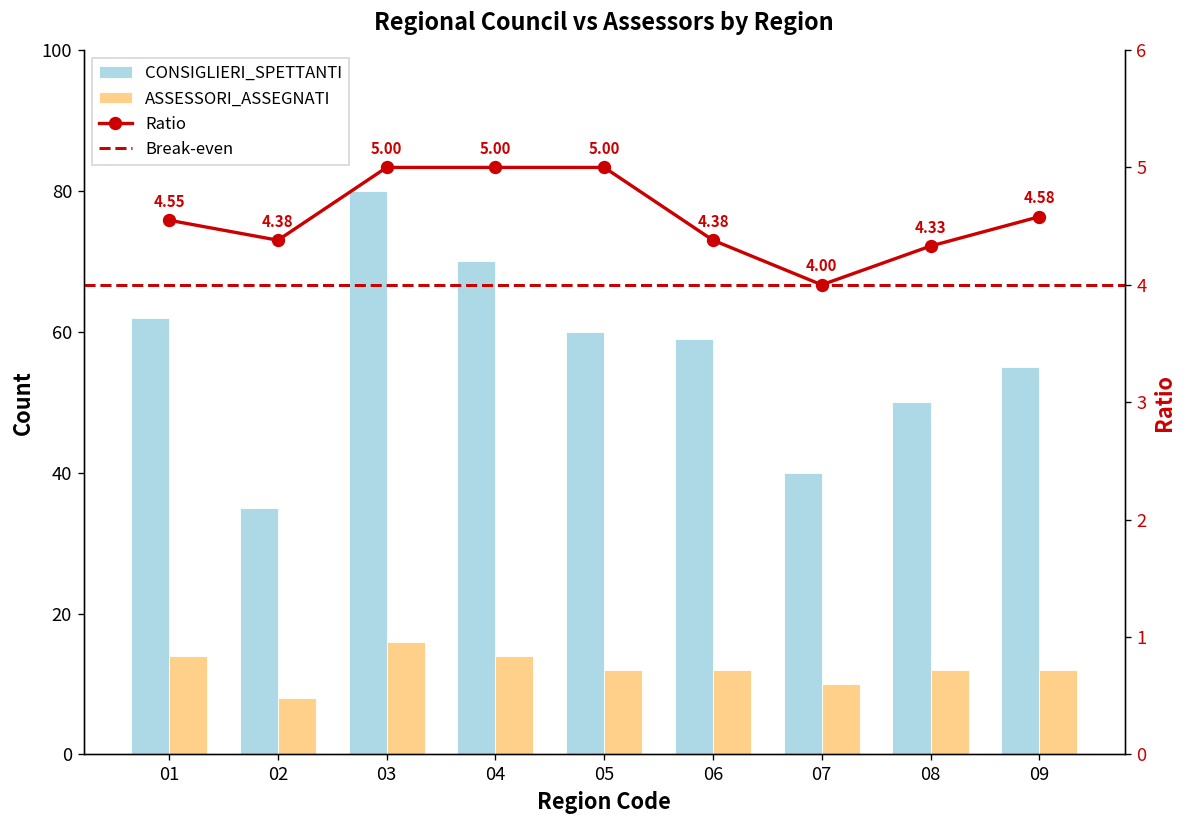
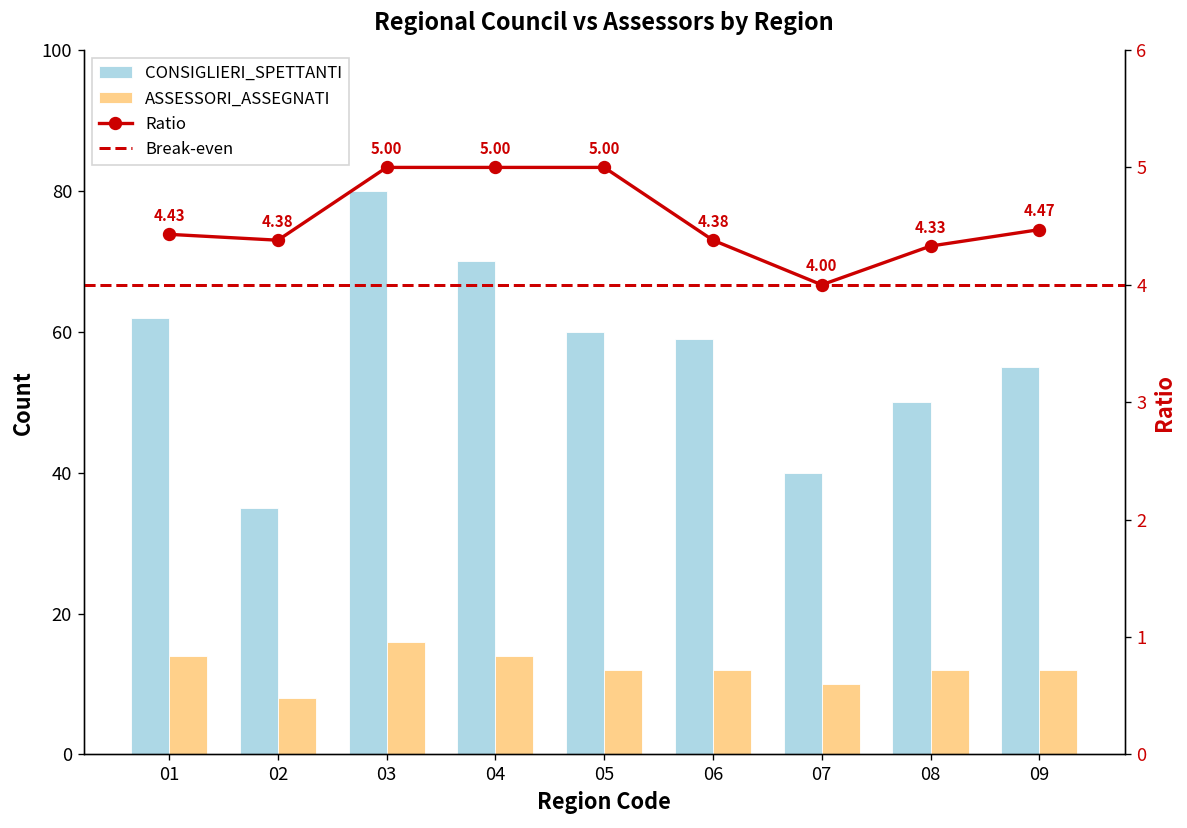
  {
    "Ratio": {
-     "01": 4.55,
+     "01": 4.43,
      "02": 4.38,
      "03": 5.00,
      "04": 5.00,
      "05": 5.00,
      "06": 4.38,
      "07": 4.00,
      "08": 4.33,
-     "09": 4.58
+     "09": 4.47
    }
  }
